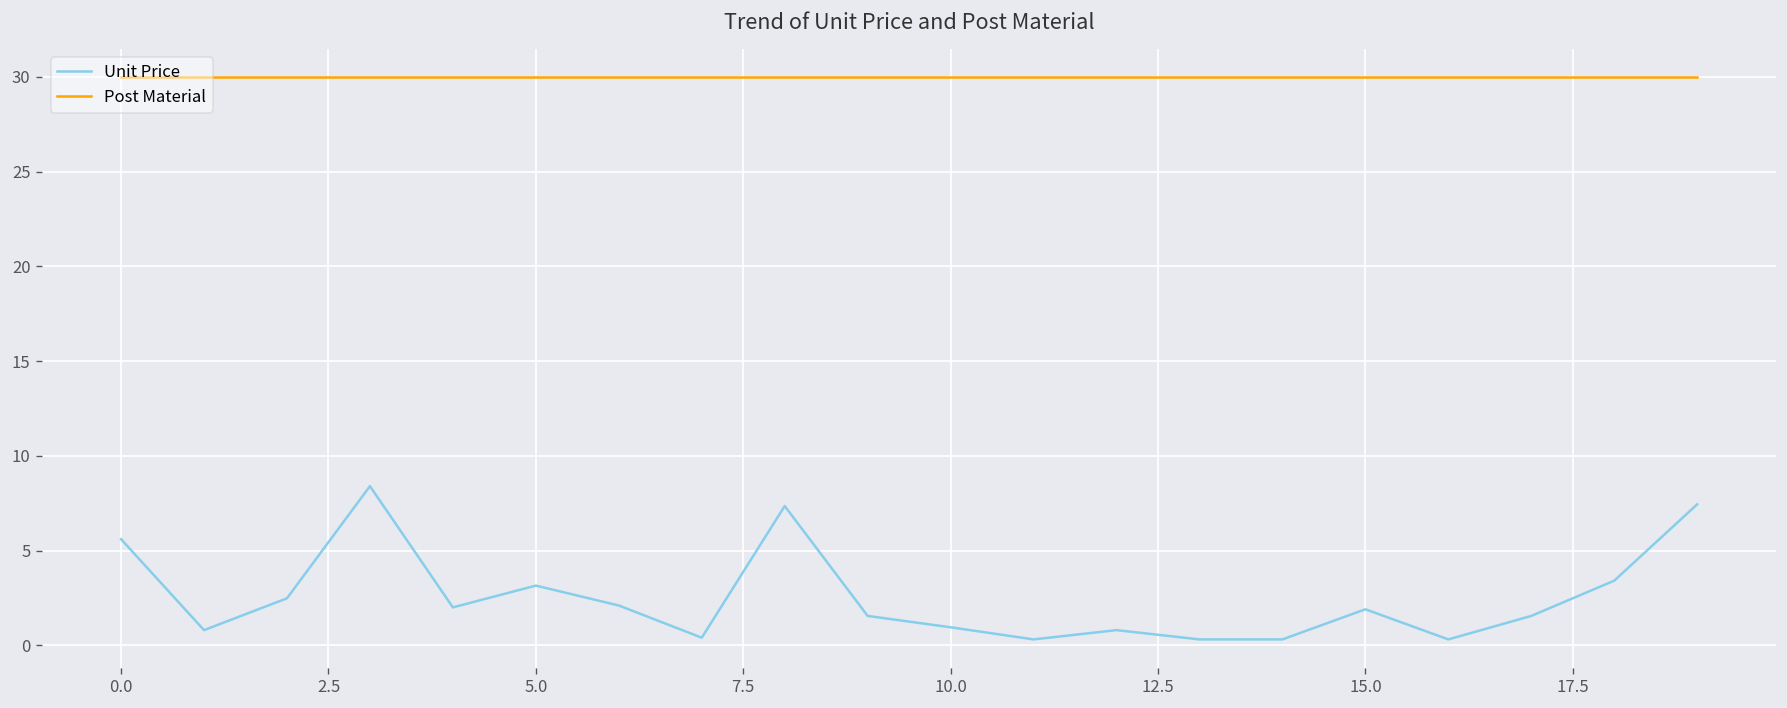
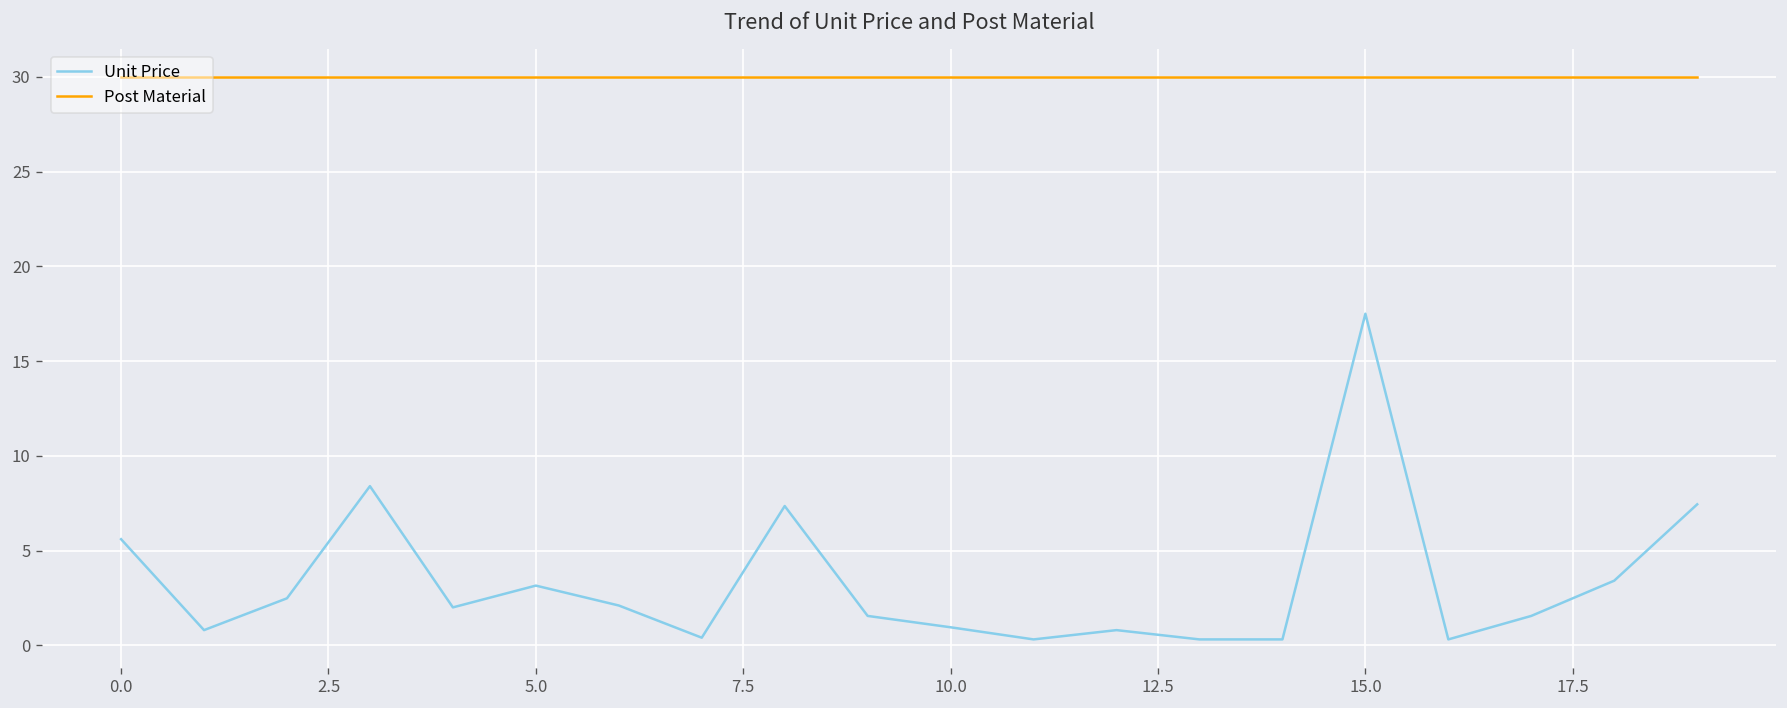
  {
    "Unit Price": {
      "0.0": 5.6,
      "5.0": 3.2,
      "10.0": 1.0,
-     "15.0": 1.9
+     "15.0": 17.5
    },
    "Post Material": {
      "5.0": 30.0,
      "10.0": 30.0,
      "15.0": 30.0
    }
  }
